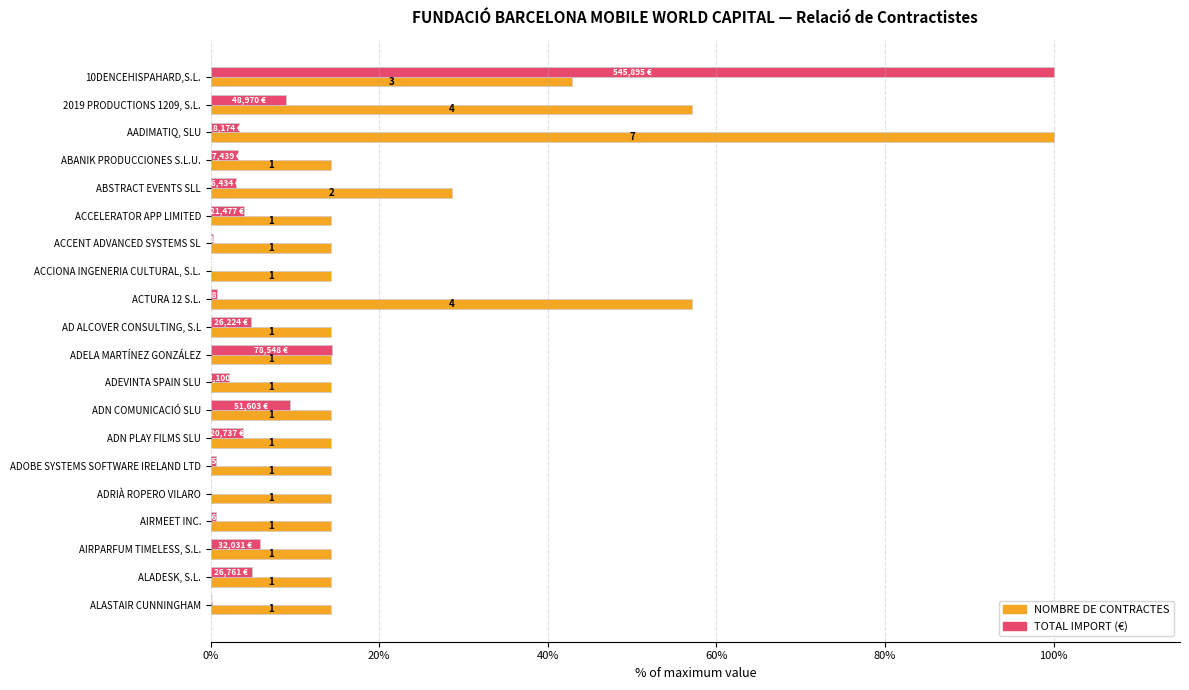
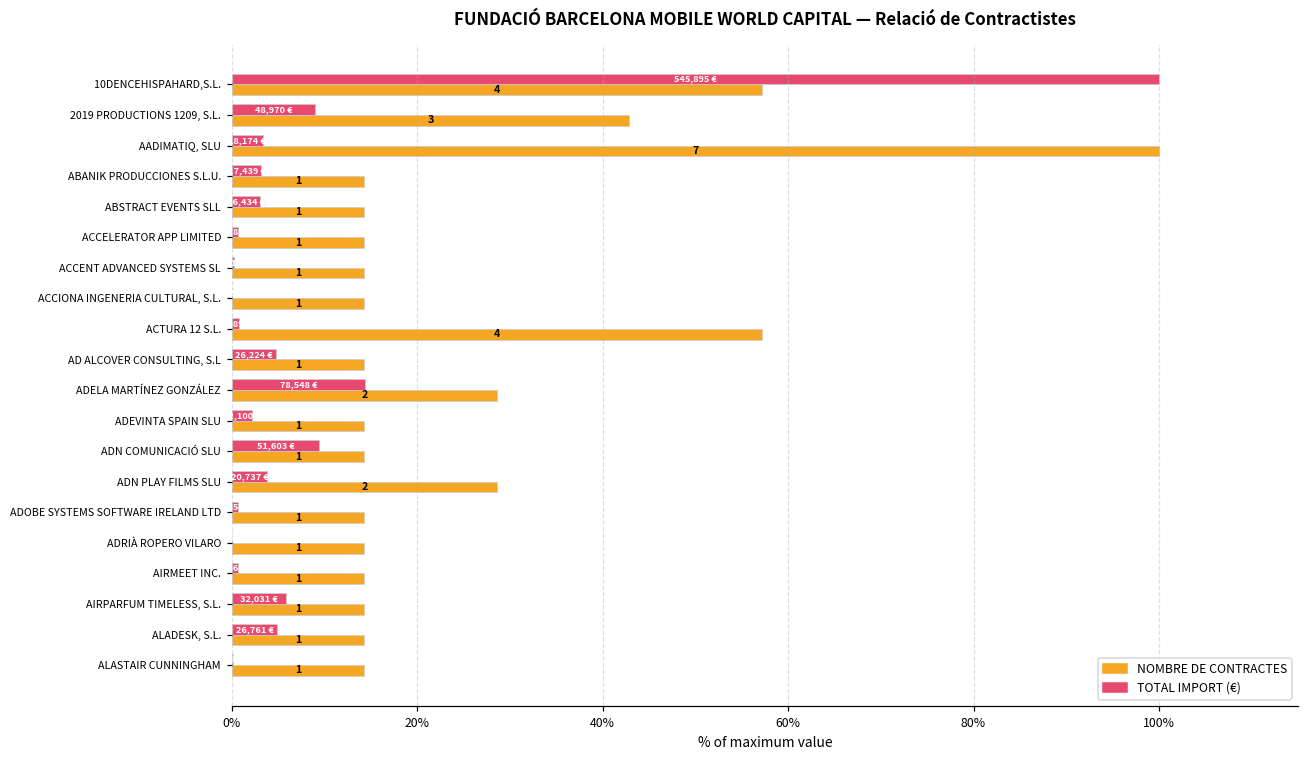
  {
    "NOMBRE DE CONTRACTES": {
-     "10DENCEHISPAHARD,S.L.": "3",
-     "2019 PRODUCTIONS 1209, S.L.": "4",
-     "ABSTRACT EVENTS SLL": "2",
-     "ADELA MARTÍNEZ GONZÁLEZ": "1",
-     "ADN PLAY FILMS SLU": "1"
+     "10DENCEHISPAHARD,S.L.": "4",
+     "2019 PRODUCTIONS 1209, S.L.": "3",
+     "ABSTRACT EVENTS SLL": "1",
+     "ADELA MARTÍNEZ GONZÁLEZ": "2",
+     "ADN PLAY FILMS SLU": "2"
    },
    "TOTAL IMPORT (€)": {
-     "ACCELERATOR APP LIMITED": "4%",
+     "ACCELERATOR APP LIMITED": "1%",
      "ACTURA 12 S.L.": "1%",
      "ADOBE SYSTEMS SOFTWARE IRELAND LTD": "1%",
      "AIRMEET INC.": "1%"
    }
  }
